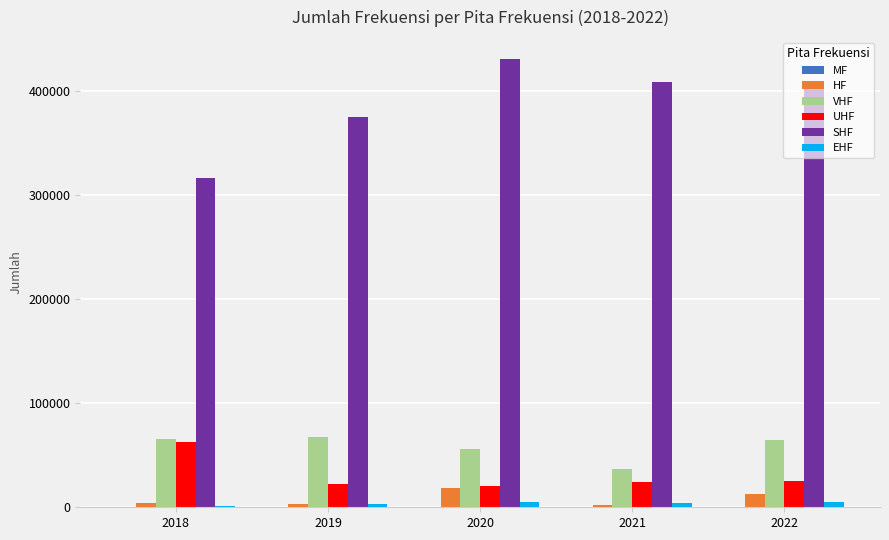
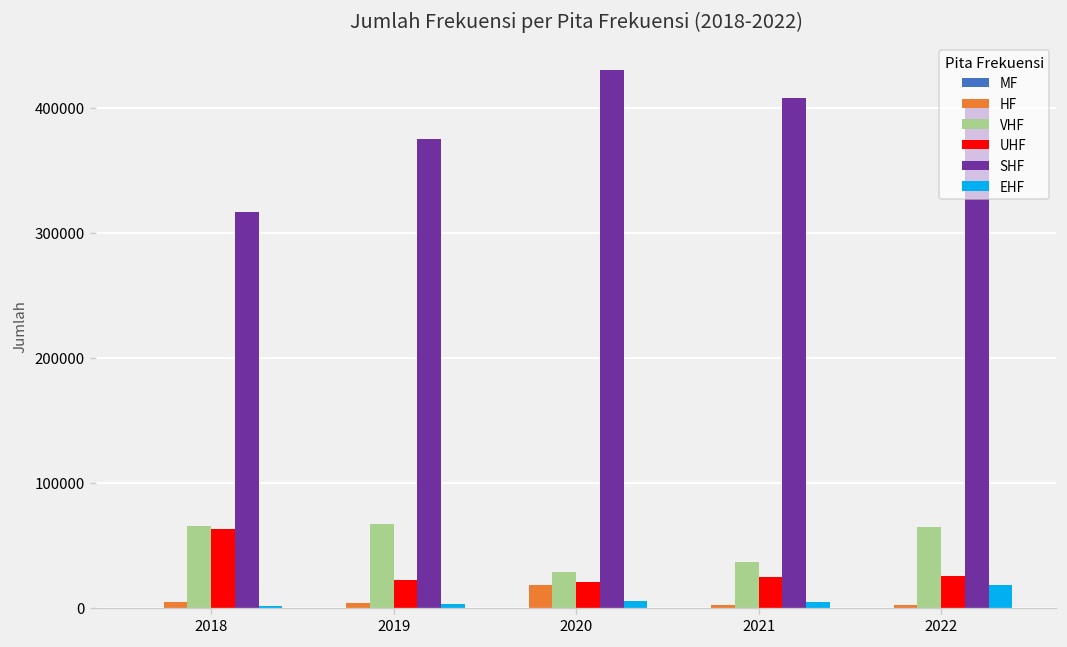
  {
    "HF": {
      "2018": 5000,
      "2019": 4000,
      "2020": 18000,
-     "2022": 13000
+     "2022": 2000
    },
    "VHF": {
      "2018": 65000,
      "2019": 67000,
-     "2020": 56000,
+     "2020": 29000,
      "2021": 37000,
      "2022": 65000
    },
    "UHF": {
      "2018": 63000,
      "2019": 23000,
      "2020": 21000,
      "2021": 24000,
      "2022": 25000
    },
    "SHF": {
      "2018": 316000,
      "2019": 375000,
      "2020": 430000,
      "2021": 408000
    },
    "EHF": {
      "2019": 3000,
      "2020": 5000,
      "2021": 5000,
-     "2022": 5000
+     "2022": 18000
    }
  }
